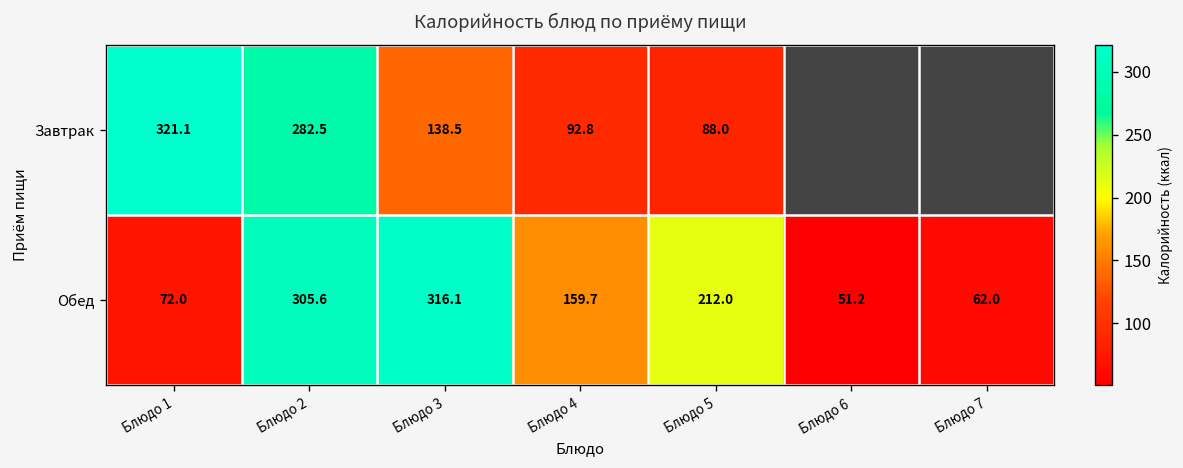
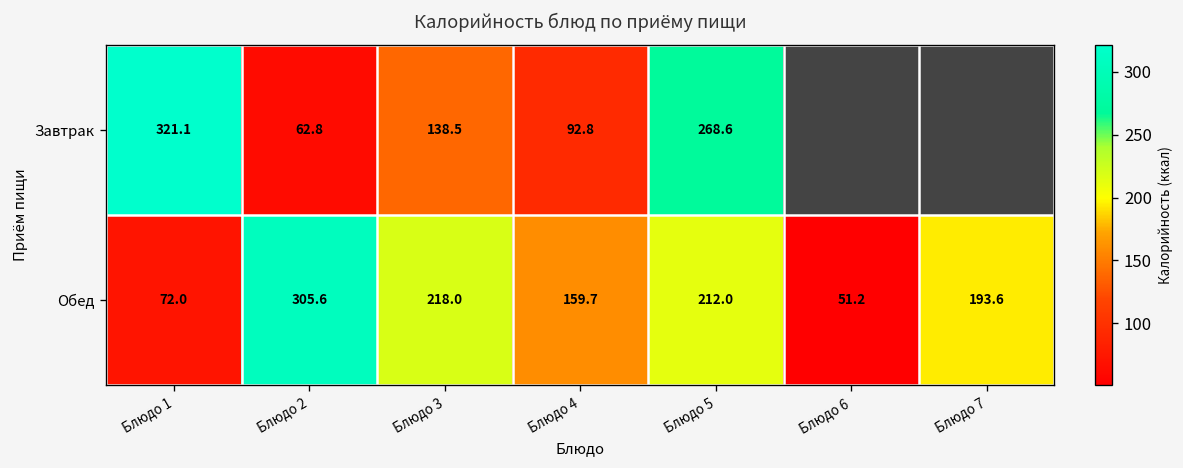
  {
    "Завтрак": {
      "Блюдо 1": 321.1,
-     "Блюдо 2": 282.5,
+     "Блюдо 2": 62.8,
      "Блюдо 3": 138.5,
      "Блюдо 4": 92.8,
-     "Блюдо 5": 88.0
+     "Блюдо 5": 268.6
    },
    "Обед": {
      "Блюдо 1": 72.0,
      "Блюдо 2": 305.6,
-     "Блюдо 3": 316.1,
+     "Блюдо 3": 218.0,
      "Блюдо 4": 159.7,
      "Блюдо 5": 212.0,
      "Блюдо 6": 51.2,
-     "Блюдо 7": 62.0
+     "Блюдо 7": 193.6
    }
  }
